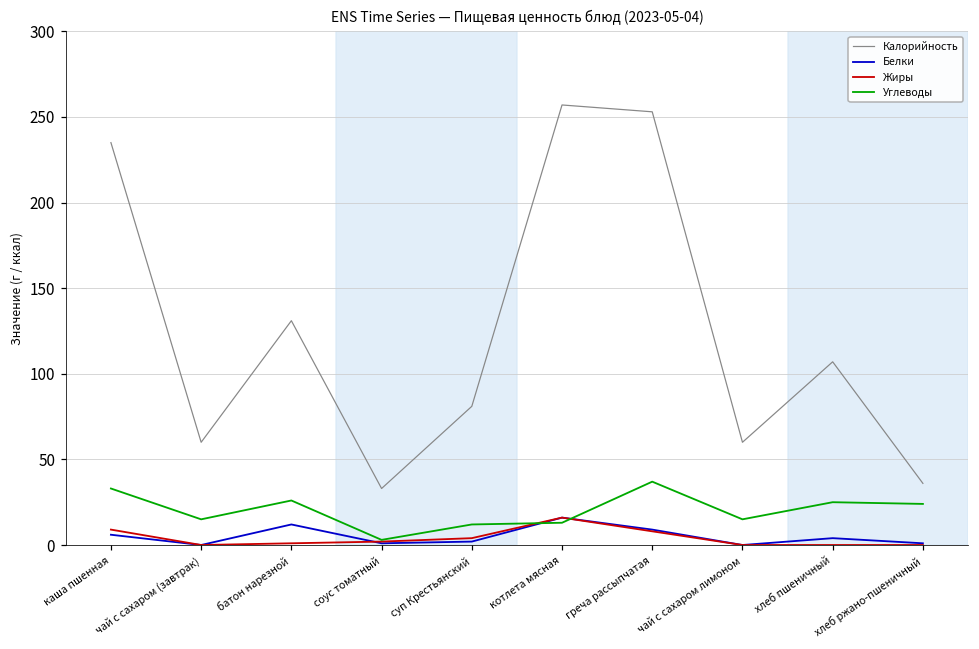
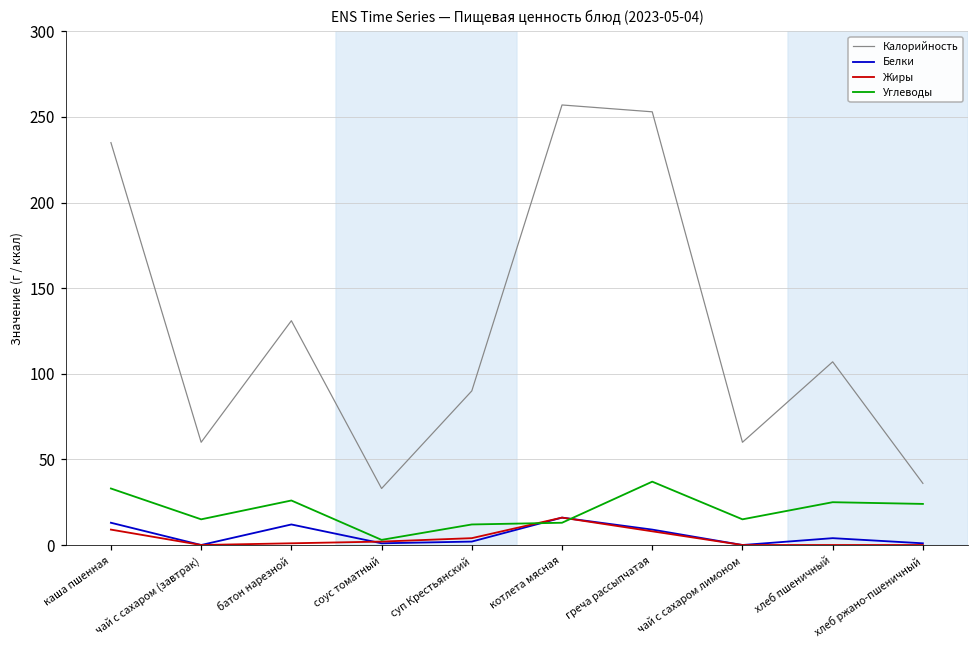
  {
    "Калорийность": {
      "каша пшенная": 235,
      "чай с сахаром (завтрак)": 60,
      "батон нарезной": 131,
      "соус томатный": 33,
-     "суп Крестьянский": 81,
+     "суп Крестьянский": 90,
      "котлета мясная": 257,
      "греча рассыпчатая": 253,
      "чай с сахаром лимоном": 60,
      "хлеб пшеничный": 107,
      "хлеб ржано-пшеничный": 36
    },
    "Белки": {
-     "каша пшенная": 6,
+     "каша пшенная": 13,
      "батон нарезной": 12,
      "суп Крестьянский": 2,
      "хлеб пшеничный": 4
    },
    "Жиры": {
      "каша пшенная": 9,
      "батон нарезной": 1,
      "суп Крестьянский": 4,
      "хлеб пшеничный": 0
    },
    "Углеводы": {
      "каша пшенная": 33,
      "чай с сахаром (завтрак)": 15,
      "батон нарезной": 26,
      "суп Крестьянский": 12,
      "котлета мясная": 13,
      "греча рассыпчатая": 37,
      "чай с сахаром лимоном": 15,
      "хлеб пшеничный": 25,
      "хлеб ржано-пшеничный": 24
    }
  }
